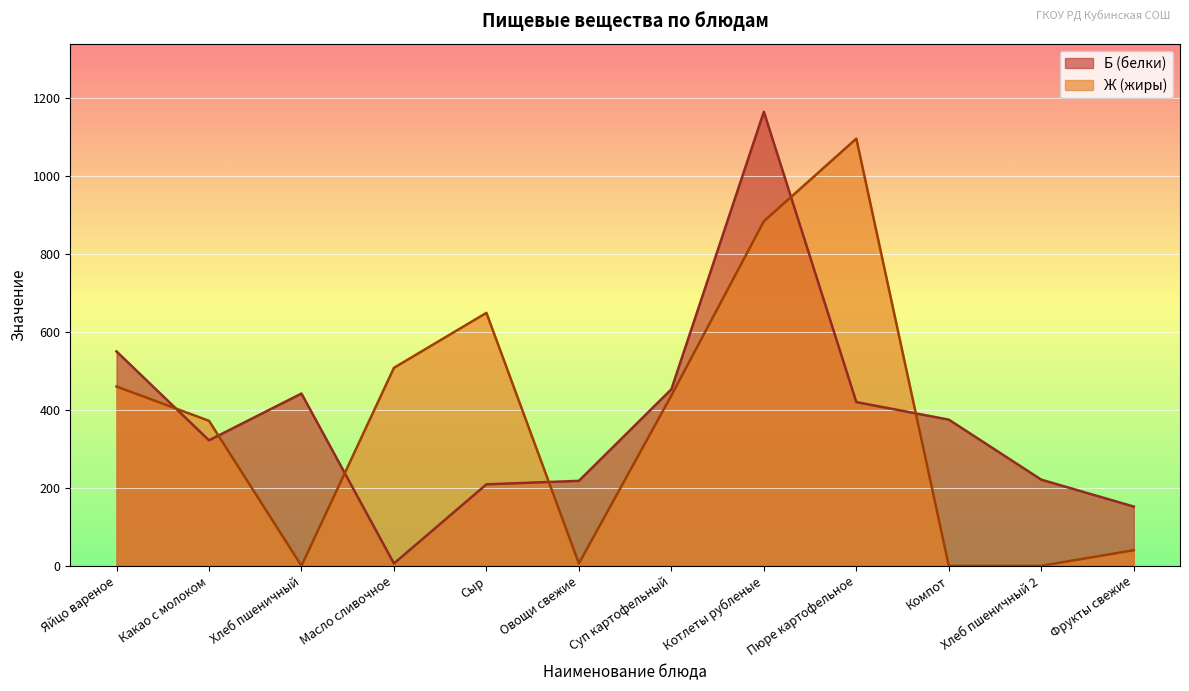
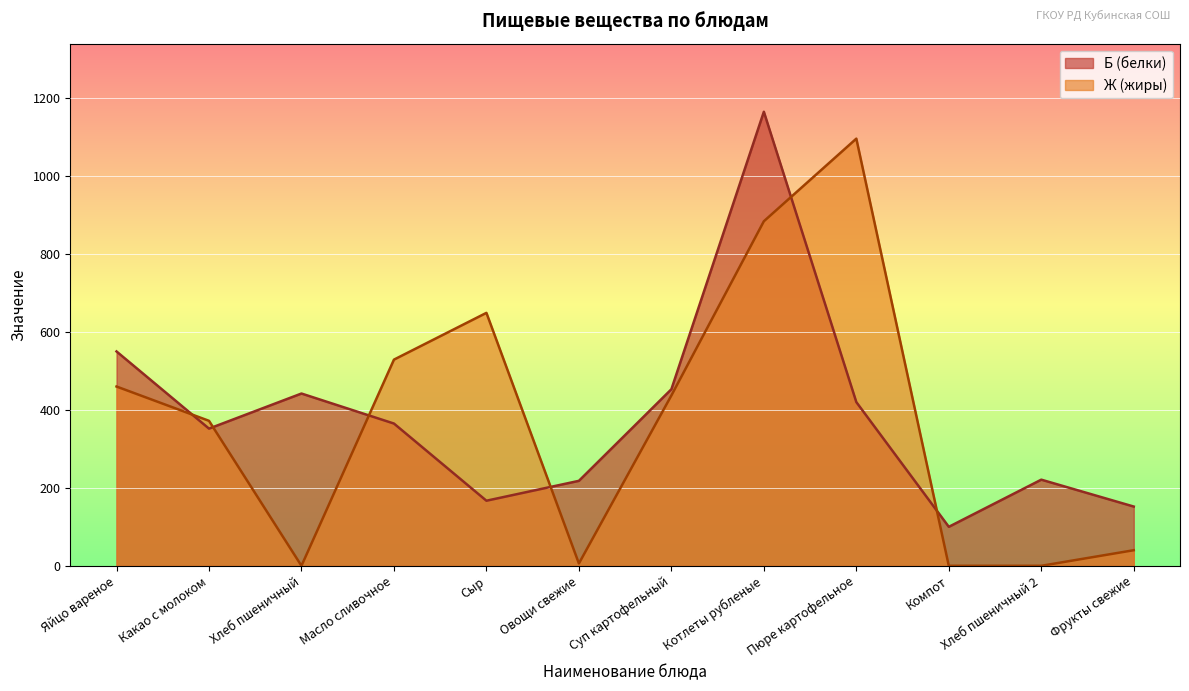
  {
    "Б (белки)": {
      "Яйцо вареное": 550,
-     "Какао с молоком": 320,
+     "Какао с молоком": 350,
      "Хлеб пшеничный": 440,
-     "Масло сливочное": 10,
-     "Сыр": 210,
+     "Масло сливочное": 370,
+     "Сыр": 170,
      "Овощи свежие": 220,
      "Суп картофельный": 450,
      "Котлеты рубленые": 1170,
      "Пюре картофельное": 420,
-     "Компот": 380,
+     "Компот": 100,
      "Хлеб пшеничный 2": 220,
      "Фрукты свежие": 150
    },
    "Ж (жиры)": {
      "Яйцо вареное": 460,
      "Какао с молоком": 370,
      "Хлеб пшеничный": 0,
-     "Масло сливочное": 510,
+     "Масло сливочное": 530,
      "Сыр": 650,
      "Овощи свежие": 10,
      "Суп картофельный": 440,
      "Котлеты рубленые": 880,
      "Пюре картофельное": 1100,
      "Компот": 0,
      "Хлеб пшеничный 2": 0,
      "Фрукты свежие": 40
    }
  }
